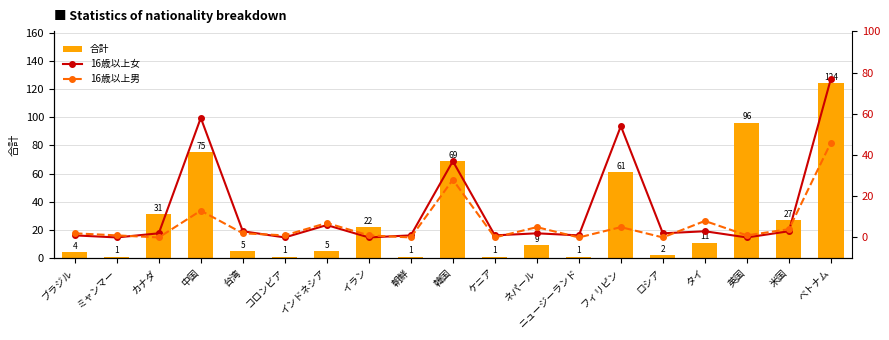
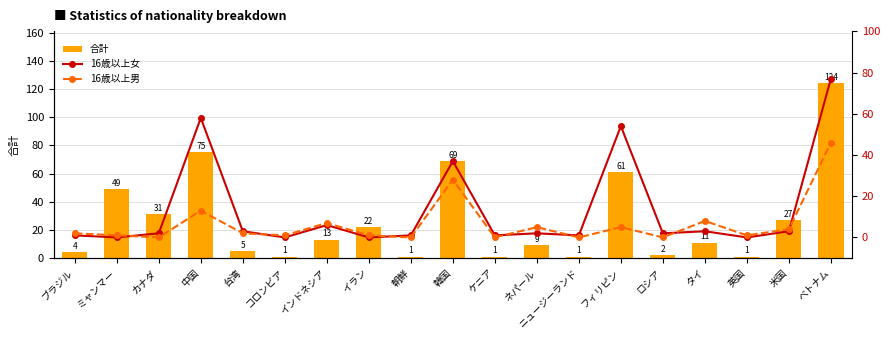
  {
    "合計": {
      "ブラジル": 4,
-     "ミャンマー": 1,
+     "ミャンマー": 49,
      "カナダ": 31,
      "中国": 75,
      "台湾": 5,
      "コロンビア": 1,
-     "インドネシア": 5,
+     "インドネシア": 13,
      "イラン": 22,
      "朝鮮": 1,
      "ケニア": 1,
      "ニュージーランド": 1,
      "フィリピン": 61,
      "ロシア": 2,
-     "英国": 96,
+     "英国": 1,
      "米国": 27
    }
  }
